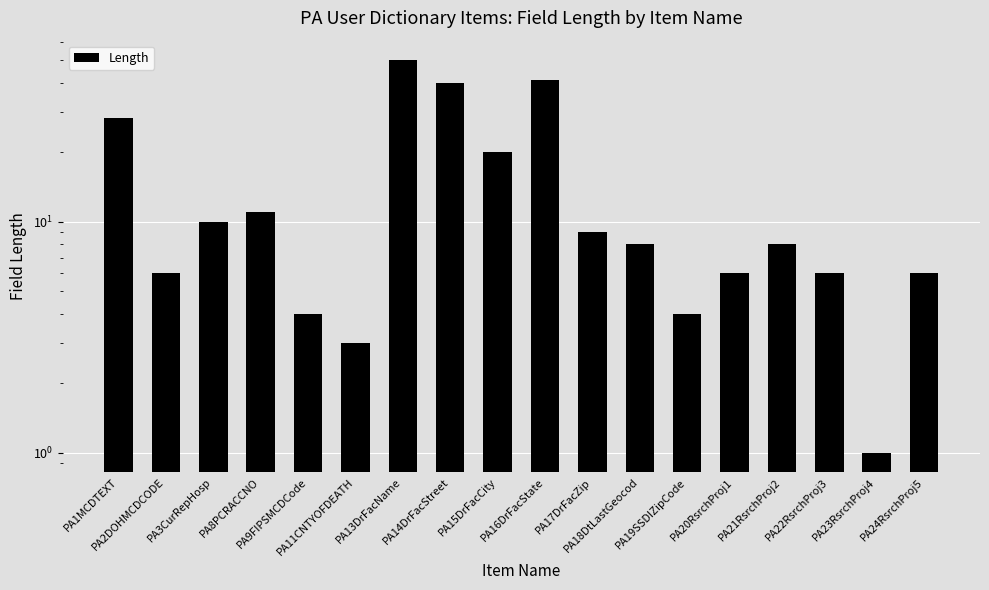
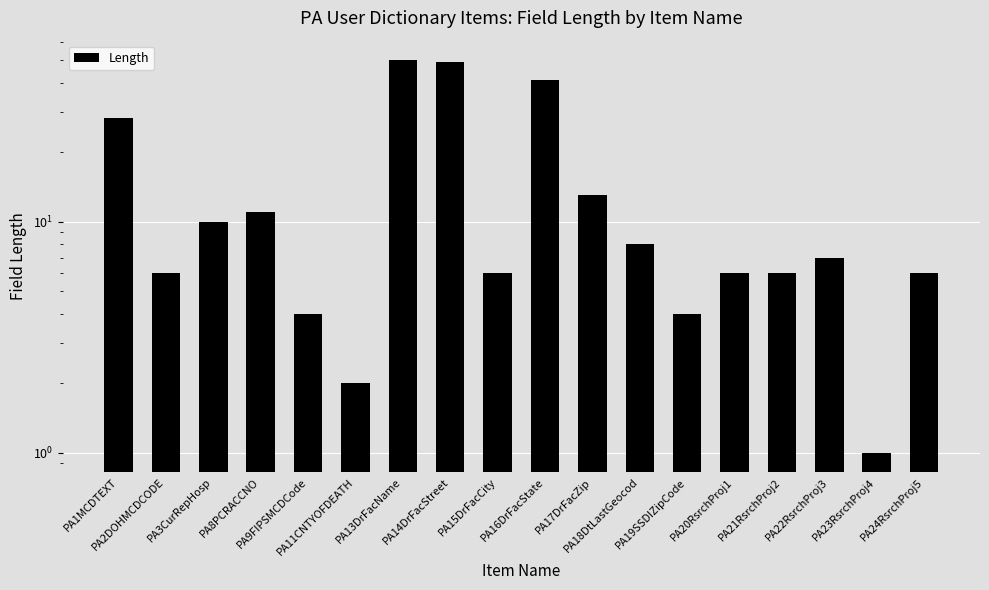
  {
    "PA1MCDTEXT": 28,
    "PA2DOHMCDCODE": 6,
    "PA3CurRepHosp": 10,
    "PA8PCRACCNO": 11,
    "PA9FIPSMCDCode": 4,
-   "PA11CNTYOFDEATH": 3,
+   "PA11CNTYOFDEATH": 2,
    "PA13DrFacName": 50,
-   "PA14DrFacStreet": 40,
-   "PA15DrFacCity": 20,
+   "PA14DrFacStreet": 49,
+   "PA15DrFacCity": 6,
    "PA16DrFacState": 41,
-   "PA17DrFacZip": 9,
+   "PA17DrFacZip": 13,
    "PA18DtLastGeocod": 8,
    "PA19SSDIZipCode": 4,
    "PA20RsrchProj1": 6,
-   "PA21RsrchProj2": 8,
-   "PA22RsrchProj3": 6,
+   "PA21RsrchProj2": 6,
+   "PA22RsrchProj3": 7,
    "PA23RsrchProj4": 1,
    "PA24RsrchProj5": 6
  }
